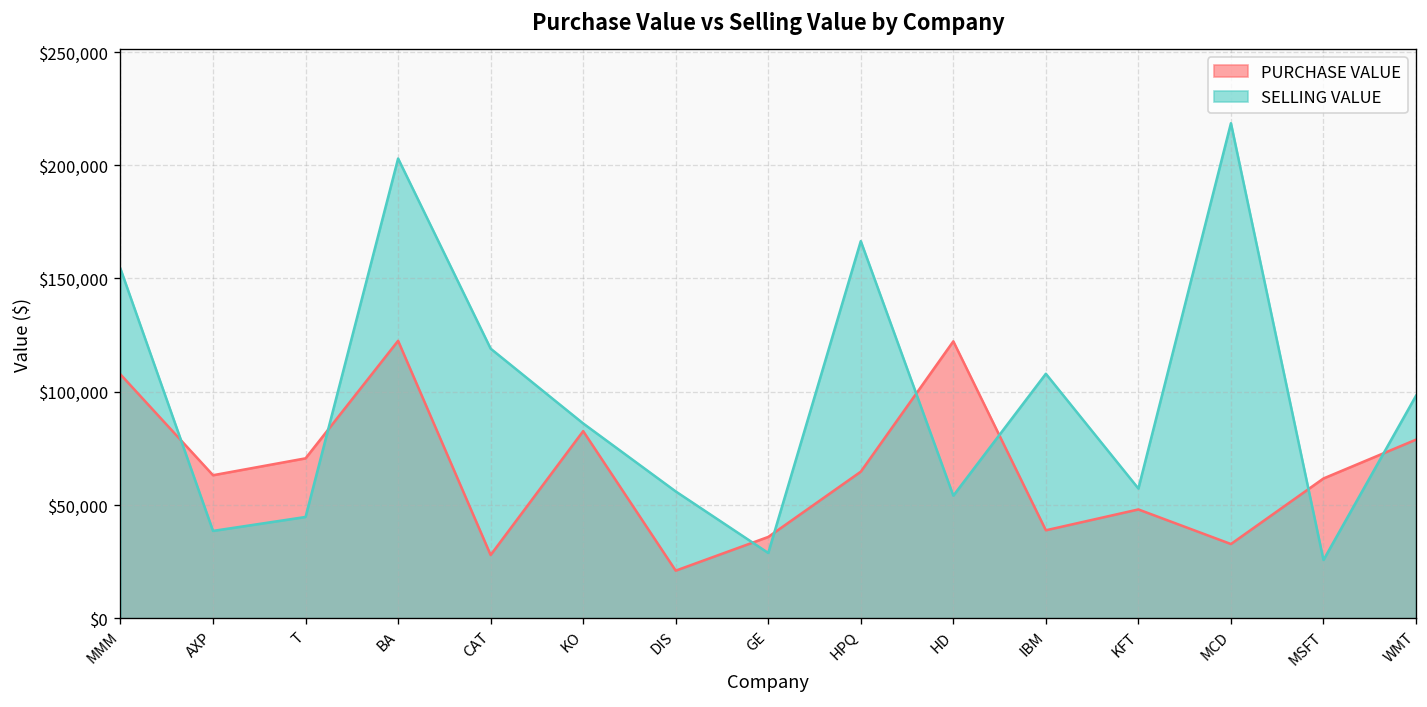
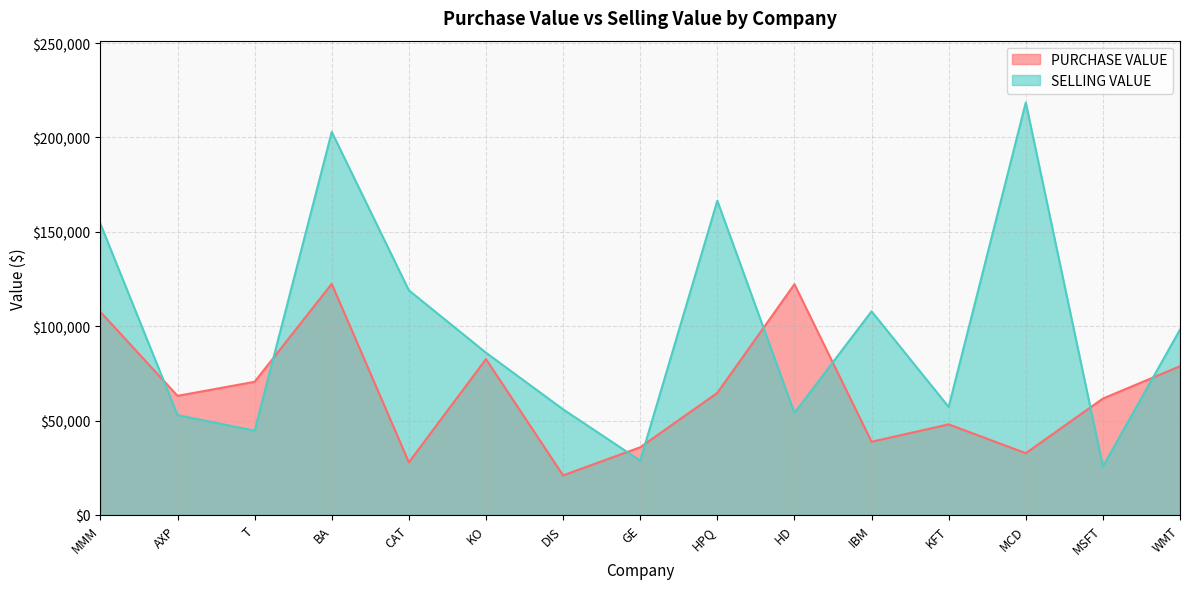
  {
    "PURCHASE VALUE": {
      "MMM": "$108,000",
      "AXP": "$63,000",
      "T": "$71,000",
      "BA": "$122,000",
      "CAT": "$28,000",
      "KO": "$83,000",
      "DIS": "$21,000",
      "GE": "$36,000",
      "HPQ": "$65,000",
      "HD": "$122,000",
      "IBM": "$39,000",
      "KFT": "$48,000",
      "MCD": "$33,000",
      "MSFT": "$62,000",
      "WMT": "$79,000"
    },
    "SELLING VALUE": {
      "MMM": "$154,000",
-     "AXP": "$39,000",
+     "AXP": "$53,000",
      "T": "$45,000",
      "BA": "$203,000",
      "CAT": "$119,000",
      "KO": "$86,000",
      "DIS": "$56,000",
      "GE": "$29,000",
      "HPQ": "$166,000",
      "HD": "$54,000",
      "IBM": "$108,000",
      "KFT": "$57,000",
      "MCD": "$219,000",
      "MSFT": "$26,000",
      "WMT": "$98,000"
    }
  }
